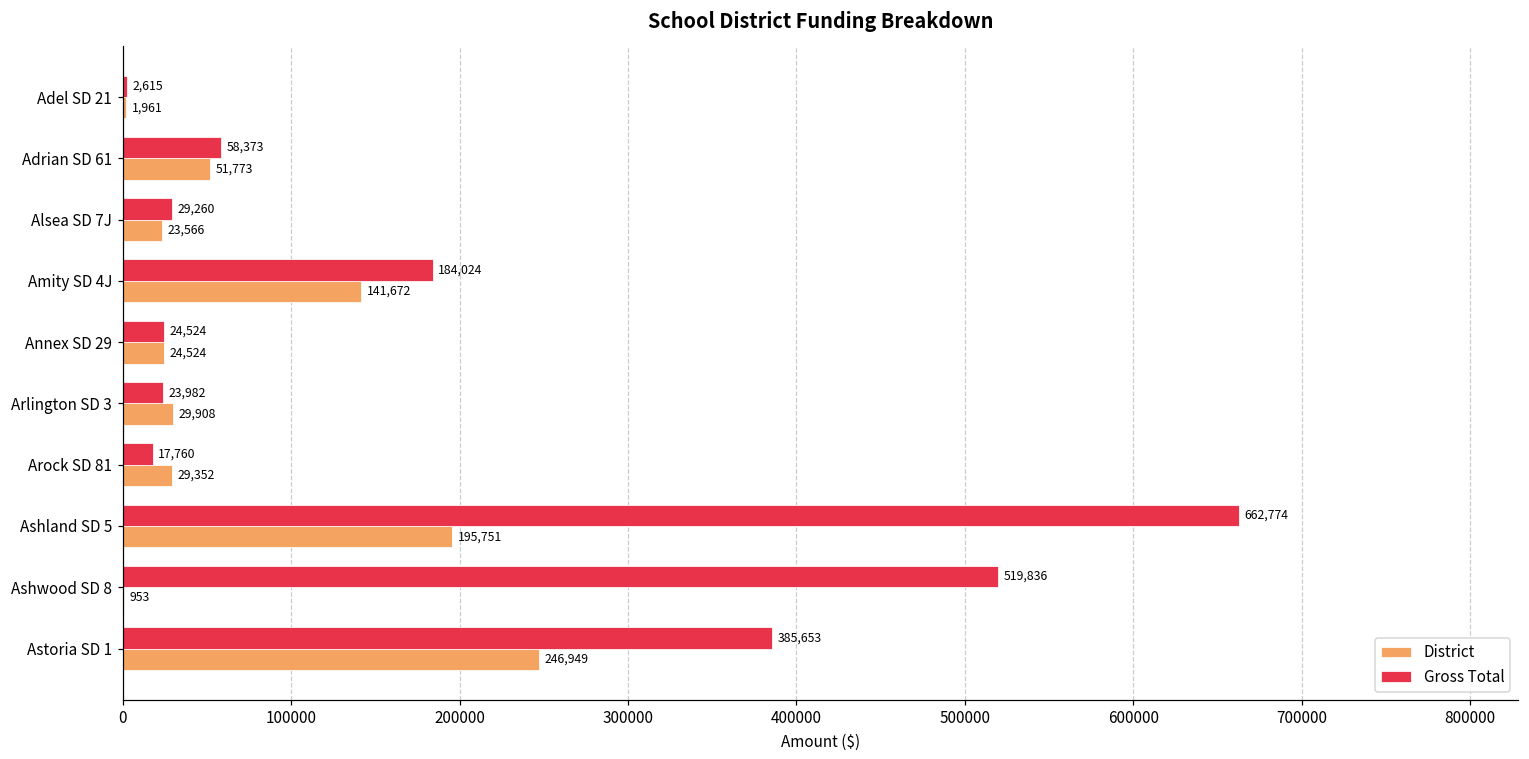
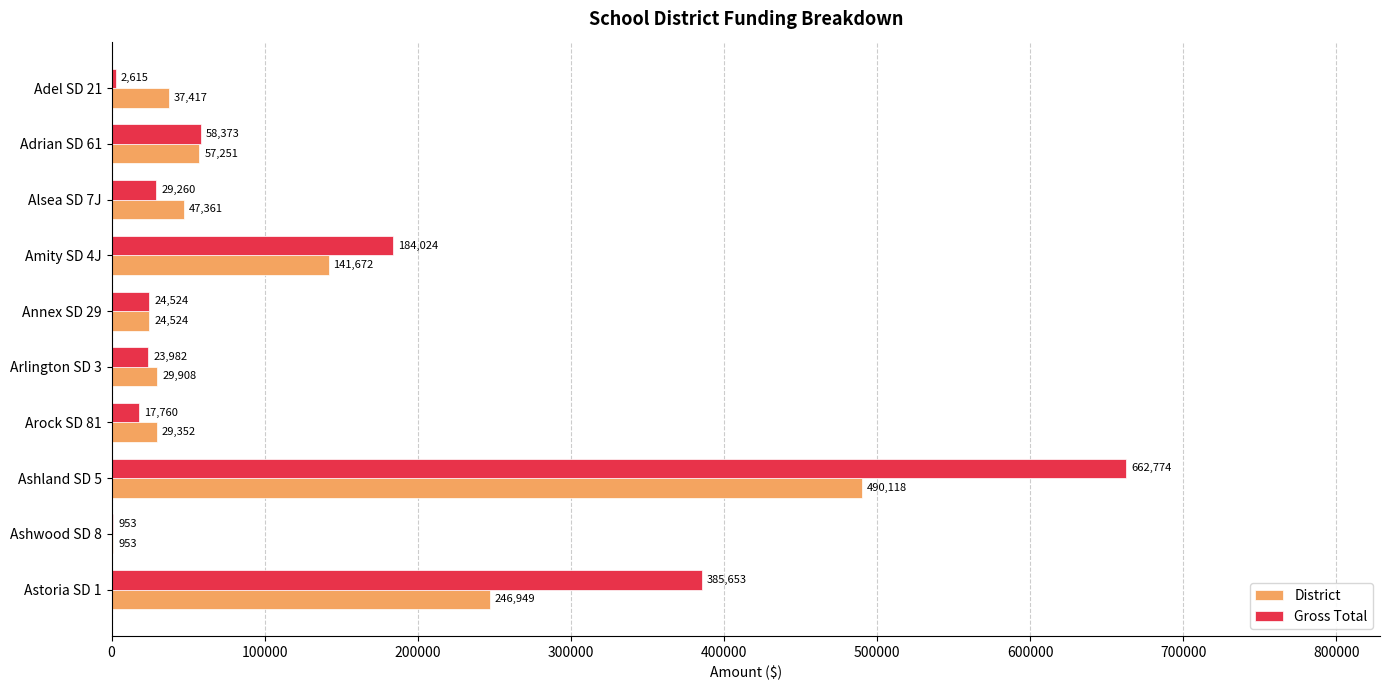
  {
    "District": {
-     "Adel SD 21": "1,961",
-     "Adrian SD 61": "51,773",
-     "Alsea SD 7J": "23,566",
+     "Adel SD 21": "37,417",
+     "Adrian SD 61": "57,251",
+     "Alsea SD 7J": "47,361",
      "Amity SD 4J": "141,672",
      "Annex SD 29": "24,524",
      "Arlington SD 3": "29,908",
      "Arock SD 81": "29,352",
-     "Ashland SD 5": "195,751",
+     "Ashland SD 5": "490,118",
      "Ashwood SD 8": "953",
      "Astoria SD 1": "246,949"
    },
    "Gross Total": {
      "Adel SD 21": "2,615",
      "Adrian SD 61": "58,373",
      "Alsea SD 7J": "29,260",
      "Amity SD 4J": "184,024",
      "Annex SD 29": "24,524",
      "Arlington SD 3": "23,982",
      "Arock SD 81": "17,760",
      "Ashland SD 5": "662,774",
-     "Ashwood SD 8": "519,836",
+     "Ashwood SD 8": "953",
      "Astoria SD 1": "385,653"
    }
  }
